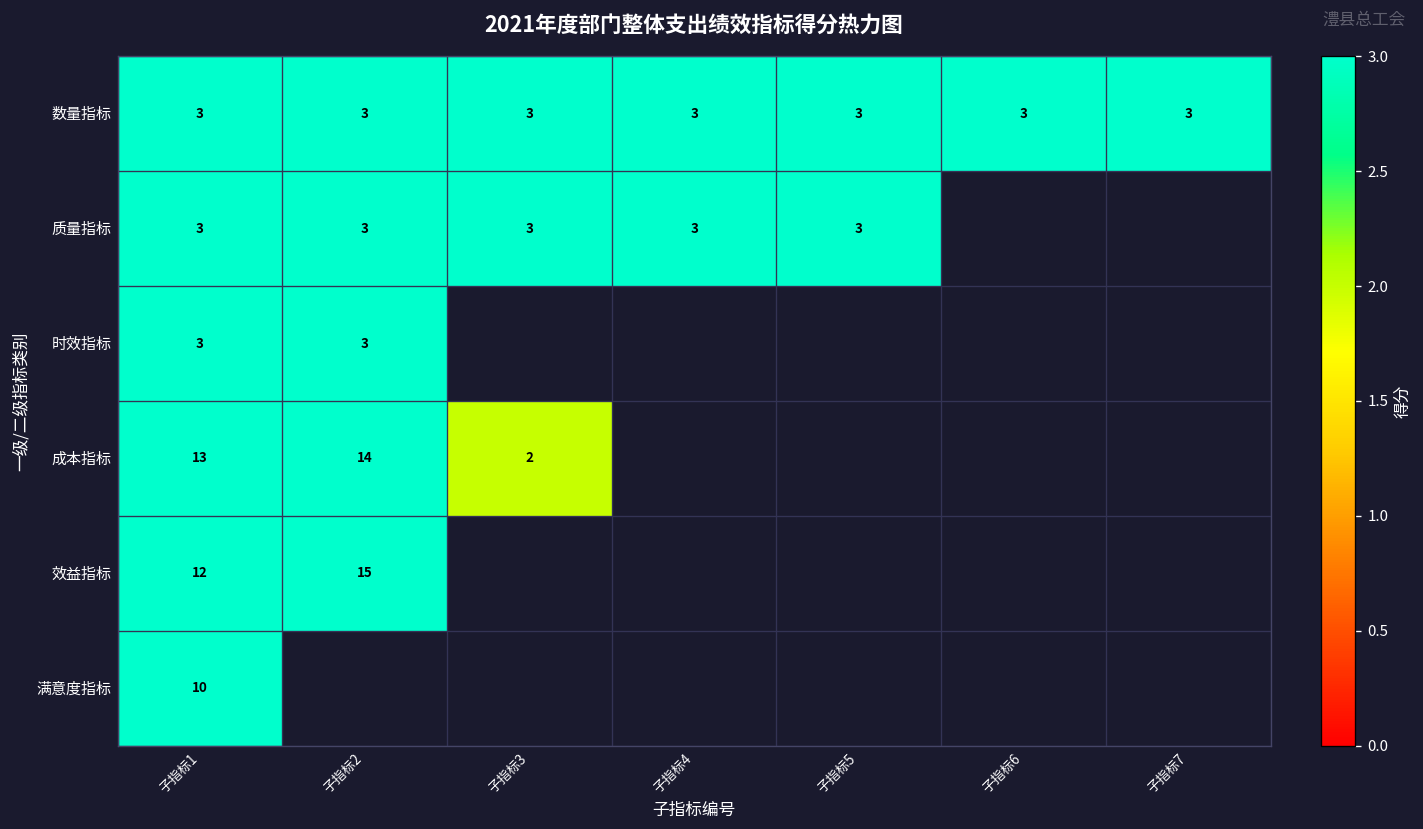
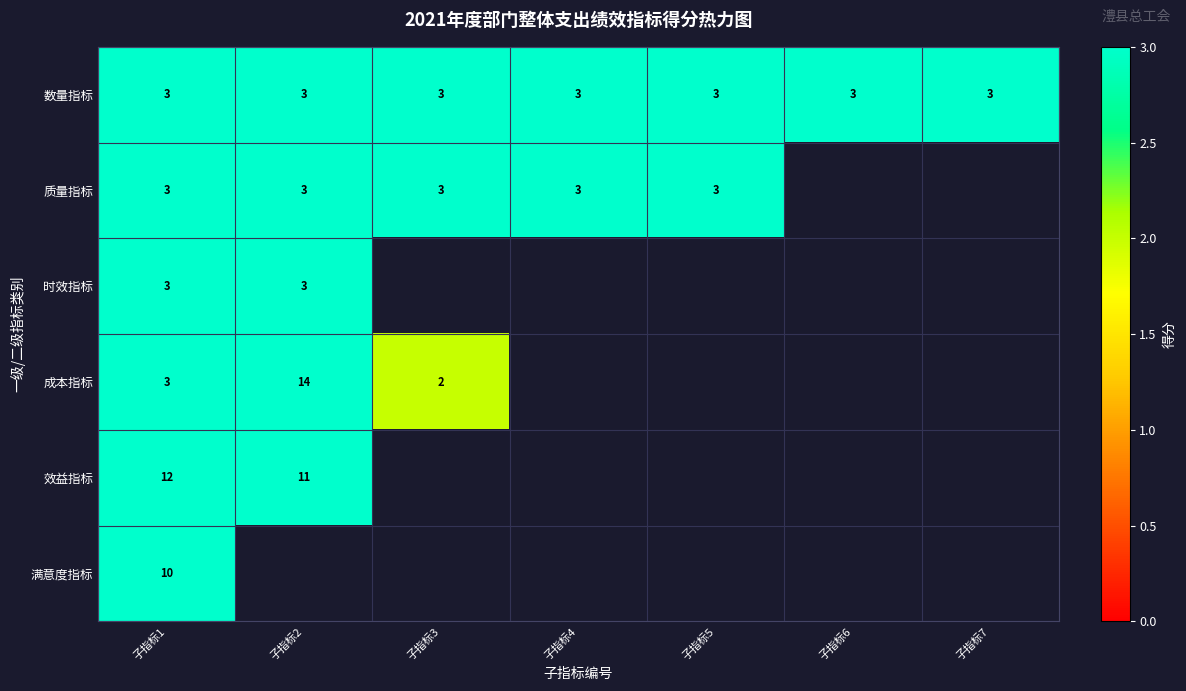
  {
    "数量指标": {
      "子指标1": 3,
      "子指标2": 3,
      "子指标3": 3,
      "子指标4": 3,
      "子指标5": 3,
      "子指标6": 3,
      "子指标7": 3
    },
    "质量指标": {
      "子指标1": 3,
      "子指标2": 3,
      "子指标3": 3,
      "子指标4": 3,
      "子指标5": 3
    },
    "时效指标": {
      "子指标1": 3,
      "子指标2": 3
    },
    "成本指标": {
-     "子指标1": 13,
+     "子指标1": 3,
      "子指标2": 14,
      "子指标3": 2
    },
    "效益指标": {
      "子指标1": 12,
-     "子指标2": 15
+     "子指标2": 11
    },
    "满意度指标": {
      "子指标1": 10
    }
  }
